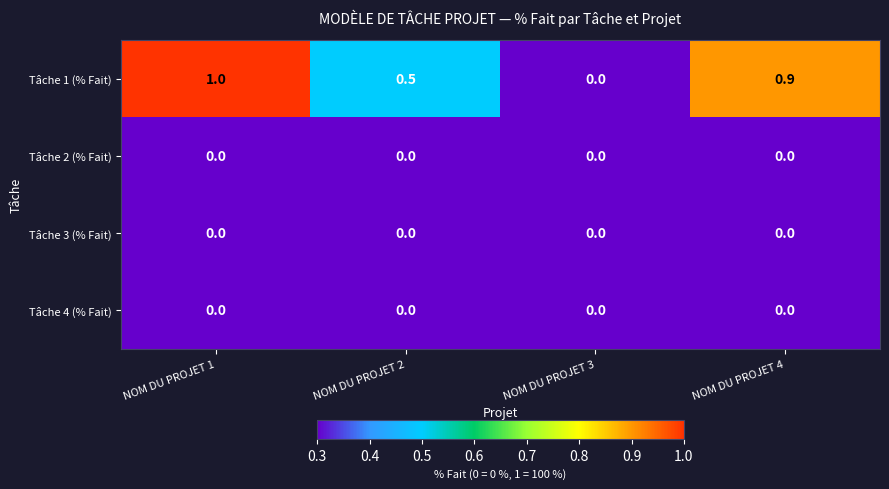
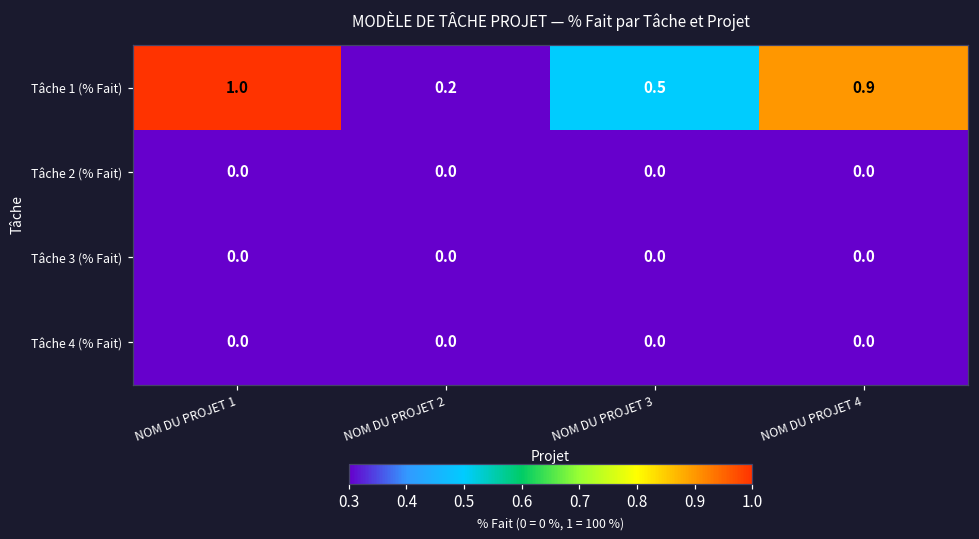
  {
    "Tâche 1 (% Fait)": {
      "NOM DU PROJET 1": 1.0,
-     "NOM DU PROJET 2": 0.5,
-     "NOM DU PROJET 3": 0.0,
+     "NOM DU PROJET 2": 0.2,
+     "NOM DU PROJET 3": 0.5,
      "NOM DU PROJET 4": 0.9
    },
    "Tâche 2 (% Fait)": {
      "NOM DU PROJET 1": 0.0,
      "NOM DU PROJET 2": 0.0,
      "NOM DU PROJET 3": 0.0,
      "NOM DU PROJET 4": 0.0
    },
    "Tâche 3 (% Fait)": {
      "NOM DU PROJET 1": 0.0,
      "NOM DU PROJET 2": 0.0,
      "NOM DU PROJET 3": 0.0,
      "NOM DU PROJET 4": 0.0
    },
    "Tâche 4 (% Fait)": {
      "NOM DU PROJET 1": 0.0,
      "NOM DU PROJET 2": 0.0,
      "NOM DU PROJET 3": 0.0,
      "NOM DU PROJET 4": 0.0
    }
  }
